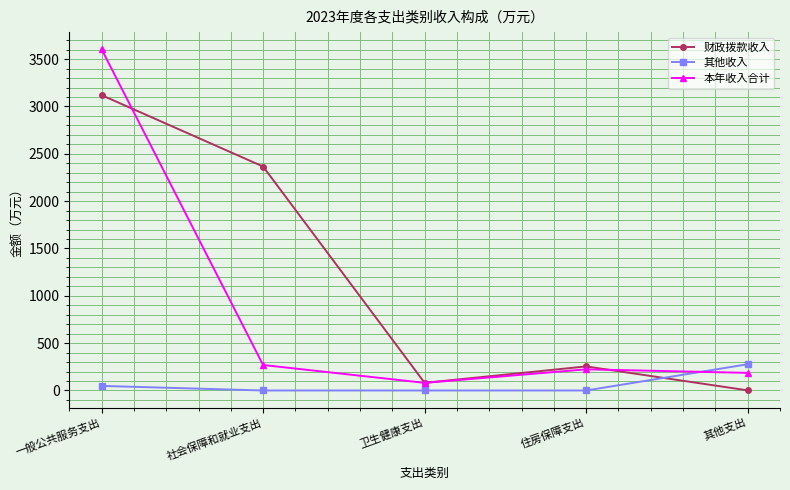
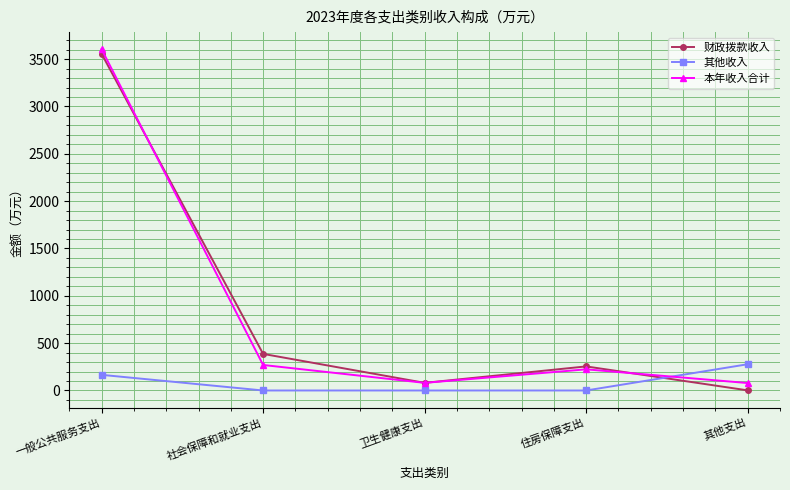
  {
    "财政拨款收入": {
-     "一般公共服务支出": 3100,
-     "社会保障和就业支出": 2400,
+     "一般公共服务支出": 3600,
+     "社会保障和就业支出": 400,
      "住房保障支出": 300,
      "其他支出": 0
    },
    "其他收入": {
-     "一般公共服务支出": 0,
+     "一般公共服务支出": 200,
      "社会保障和就业支出": 0,
      "卫生健康支出": 0,
      "住房保障支出": 0,
      "其他支出": 300
    },
    "本年收入合计": {
      "一般公共服务支出": 3600,
      "社会保障和就业支出": 300,
      "住房保障支出": 200,
-     "其他支出": 200
+     "其他支出": 100
    }
  }
